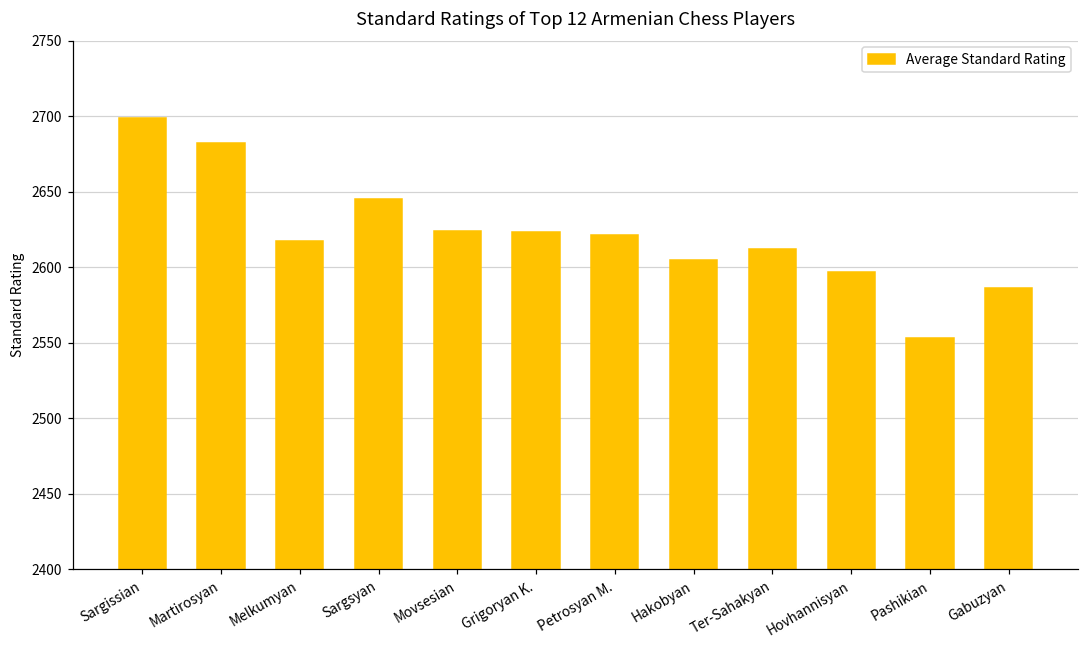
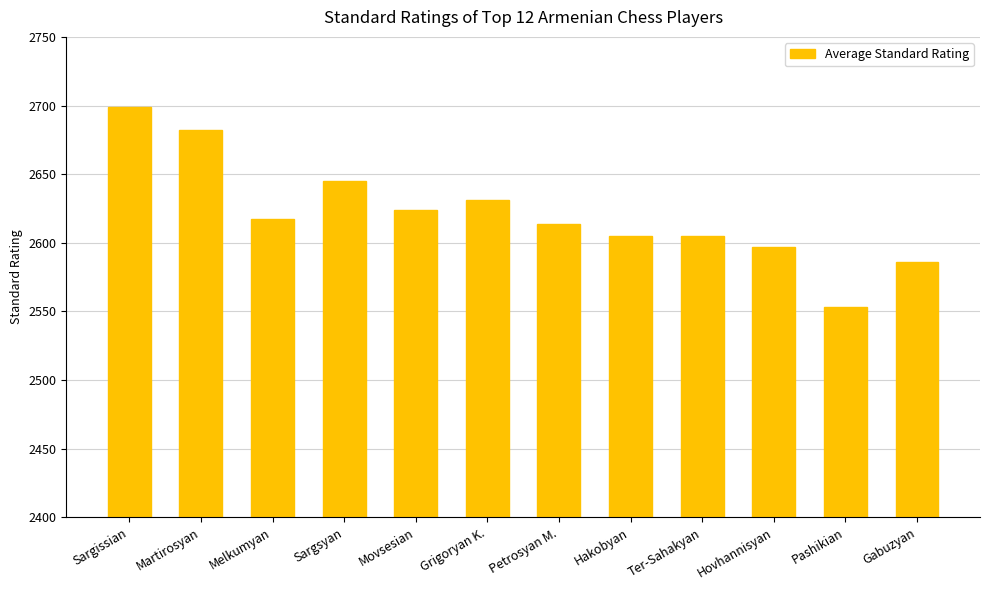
  {
    "Sargissian": 2699,
    "Martirosyan": 2682,
    "Melkumyan": 2617,
    "Sargsyan": 2645,
    "Movsesian": 2624,
-   "Grigoryan K.": 2623,
-   "Petrosyan M.": 2621,
+   "Grigoryan K.": 2631,
+   "Petrosyan M.": 2614,
    "Hakobyan": 2605,
-   "Ter-Sahakyan": 2612,
+   "Ter-Sahakyan": 2605,
    "Hovhannisyan": 2597,
    "Pashikian": 2553,
    "Gabuzyan": 2586
  }
